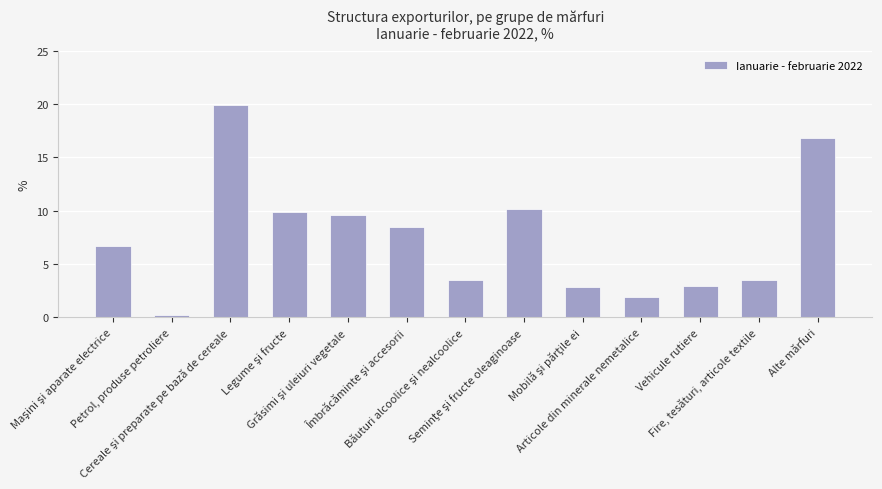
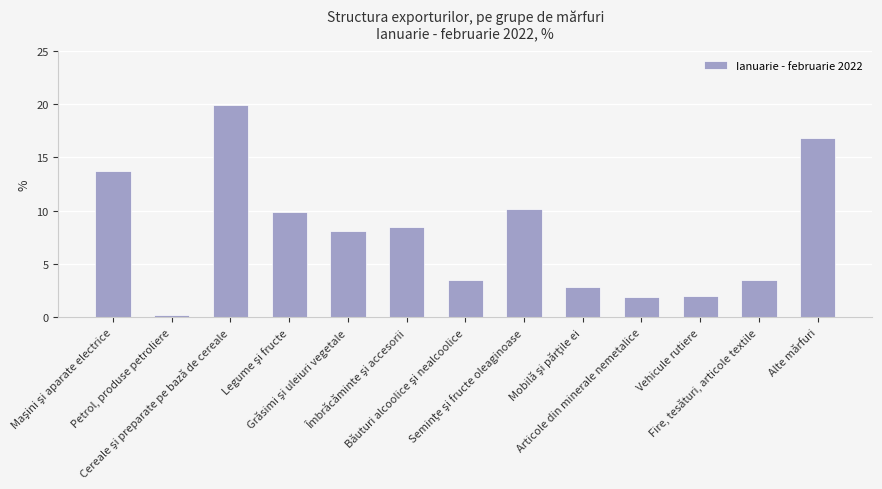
  {
-   "Maşini şi aparate electrice": 6.7,
+   "Maşini şi aparate electrice": 13.7,
    "Cereale şi preparate pe bază de cereale": 19.9,
    "Legume şi fructe": 9.9,
-   "Grăsimi şi uleiuri vegetale": 9.6,
+   "Grăsimi şi uleiuri vegetale": 8.1,
    "Îmbrăcăminte şi accesorii": 8.5,
    "Băuturi alcoolice şi nealcoolice": 3.5,
    "Seminţe şi fructe oleaginoase": 10.2,
    "Mobilă şi părţile ei": 2.8,
    "Articole din minerale nemetalice": 1.9,
-   "Vehicule rutiere": 2.9,
+   "Vehicule rutiere": 2.0,
    "Fire, tesături, articole textile": 3.5,
    "Alte mărfuri": 16.8
  }
